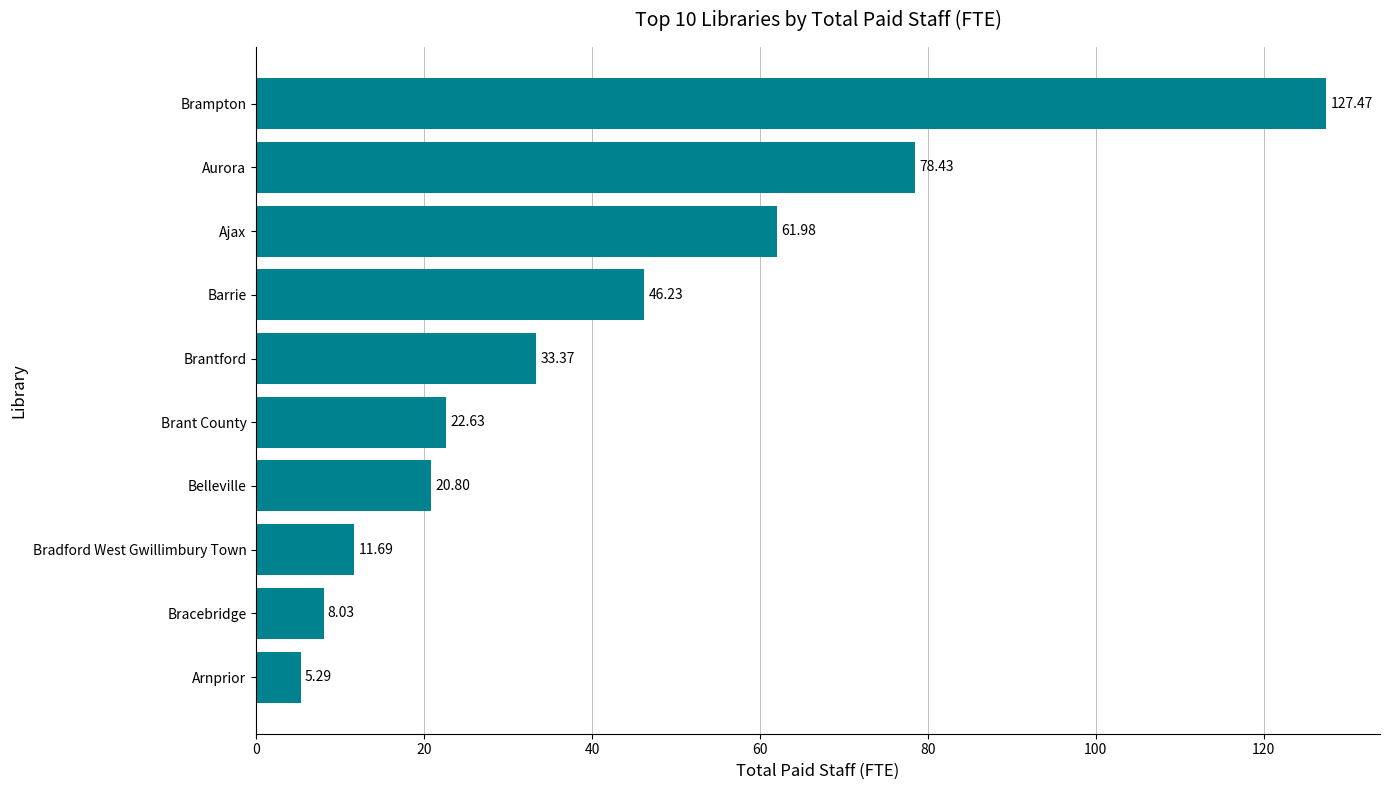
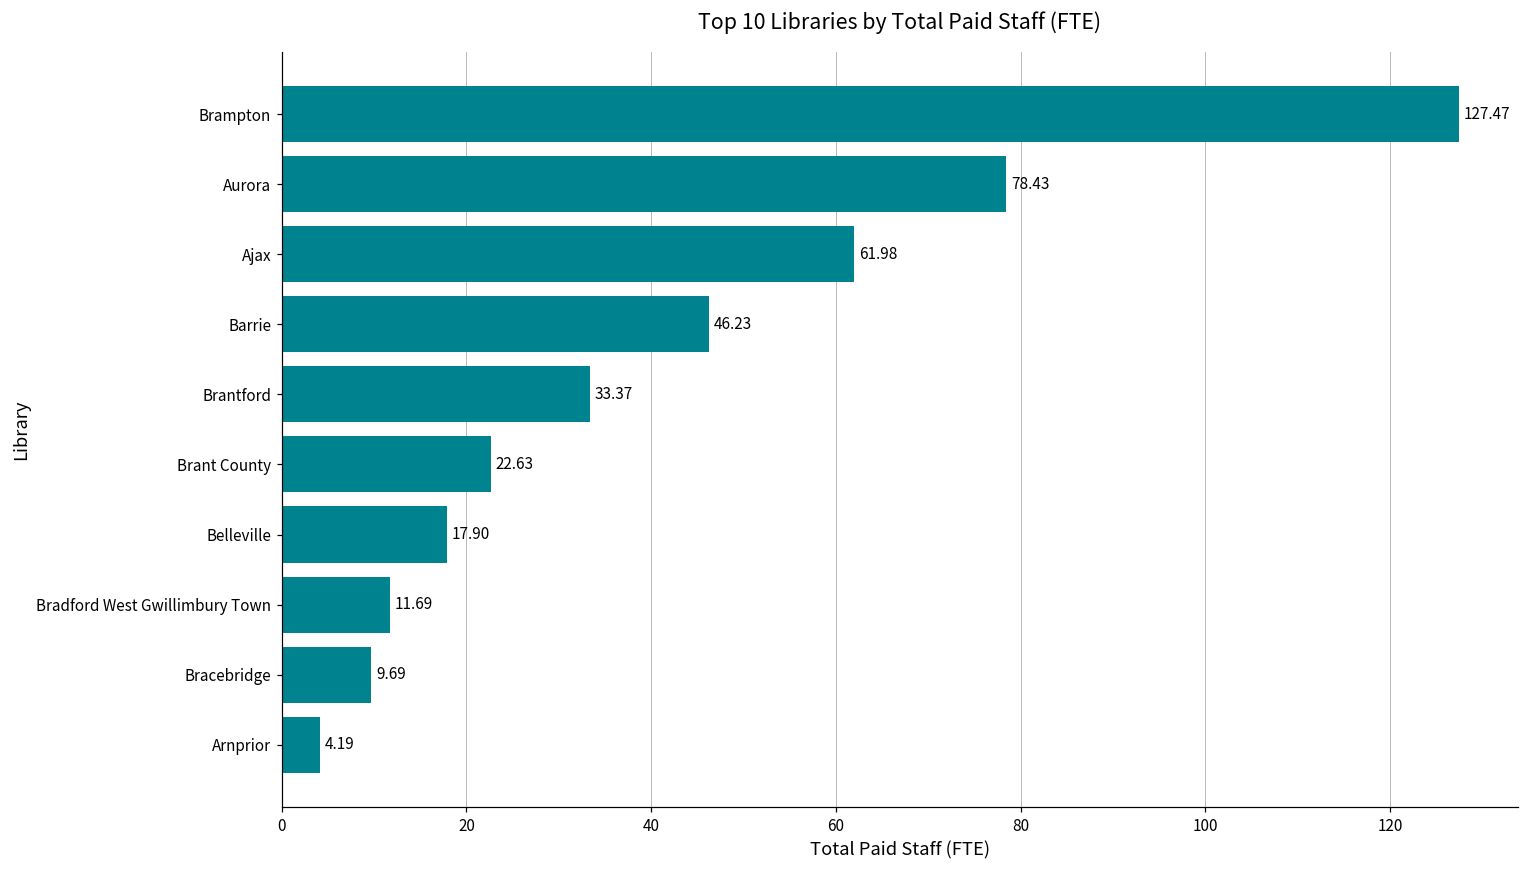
  {
    "Brampton": 127.47,
    "Aurora": 78.43,
    "Ajax": 61.98,
    "Barrie": 46.23,
    "Brantford": 33.37,
    "Brant County": 22.63,
-   "Belleville": 20.80,
+   "Belleville": 17.90,
    "Bradford West Gwillimbury Town": 11.69,
-   "Bracebridge": 8.03,
-   "Arnprior": 5.29
+   "Bracebridge": 9.69,
+   "Arnprior": 4.19
  }
